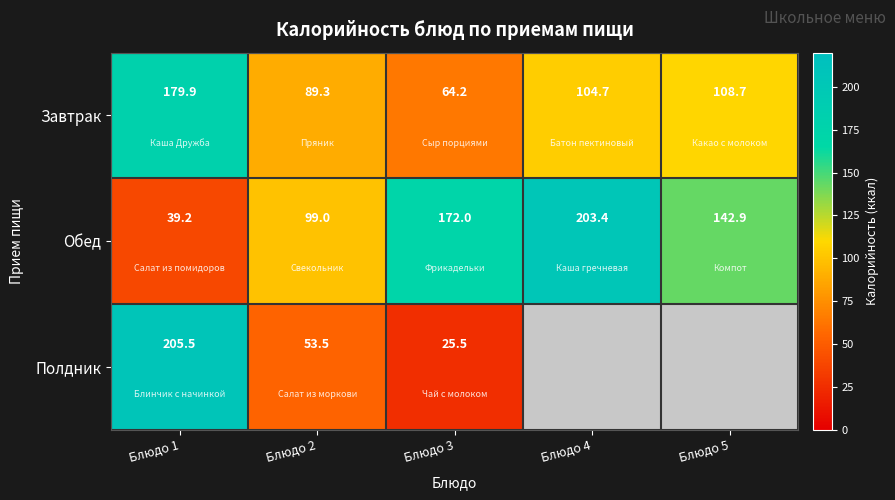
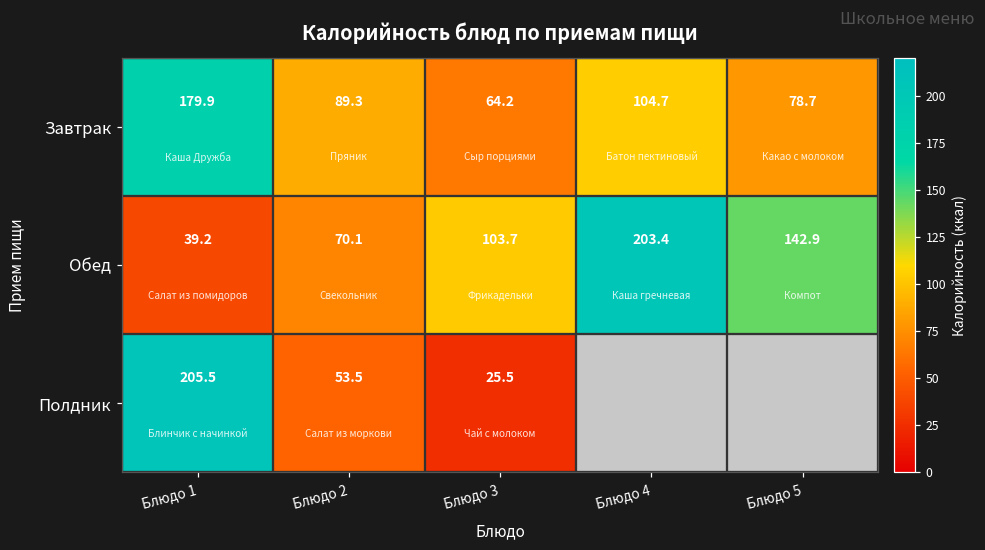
  {
    "Завтрак": {
-     "Блюдо 5": 108.7
+     "Блюдо 5": 78.7
    },
    "Обед": {
-     "Блюдо 2": 99.0,
-     "Блюдо 3": 172.0
+     "Блюдо 2": 70.1,
+     "Блюдо 3": 103.7
    }
  }
